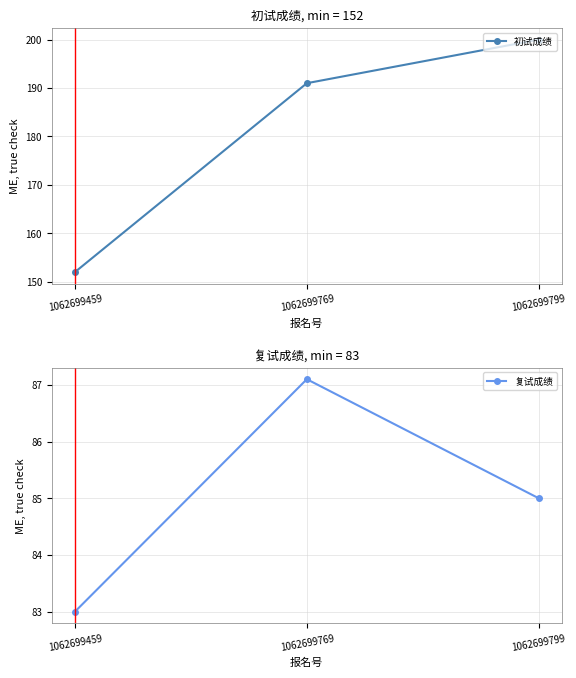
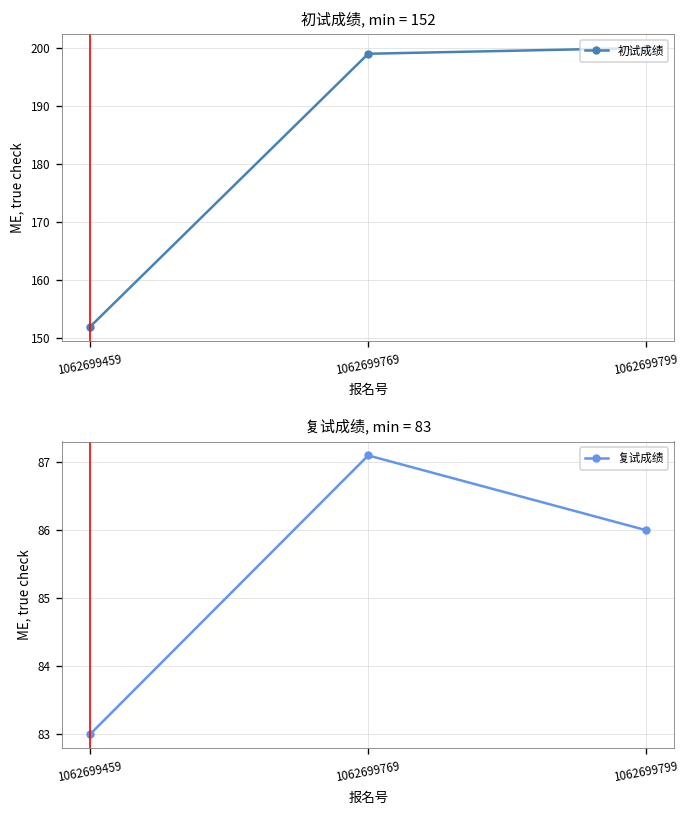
  {
    "初试成绩, min = 152": {
      "1062699459": 152,
-     "1062699769": 191
+     "1062699769": 199
    },
    "复试成绩, min = 83": {
      "1062699459": 83,
      "1062699769": 87.1,
-     "1062699799": 85
+     "1062699799": 86
    }
  }
